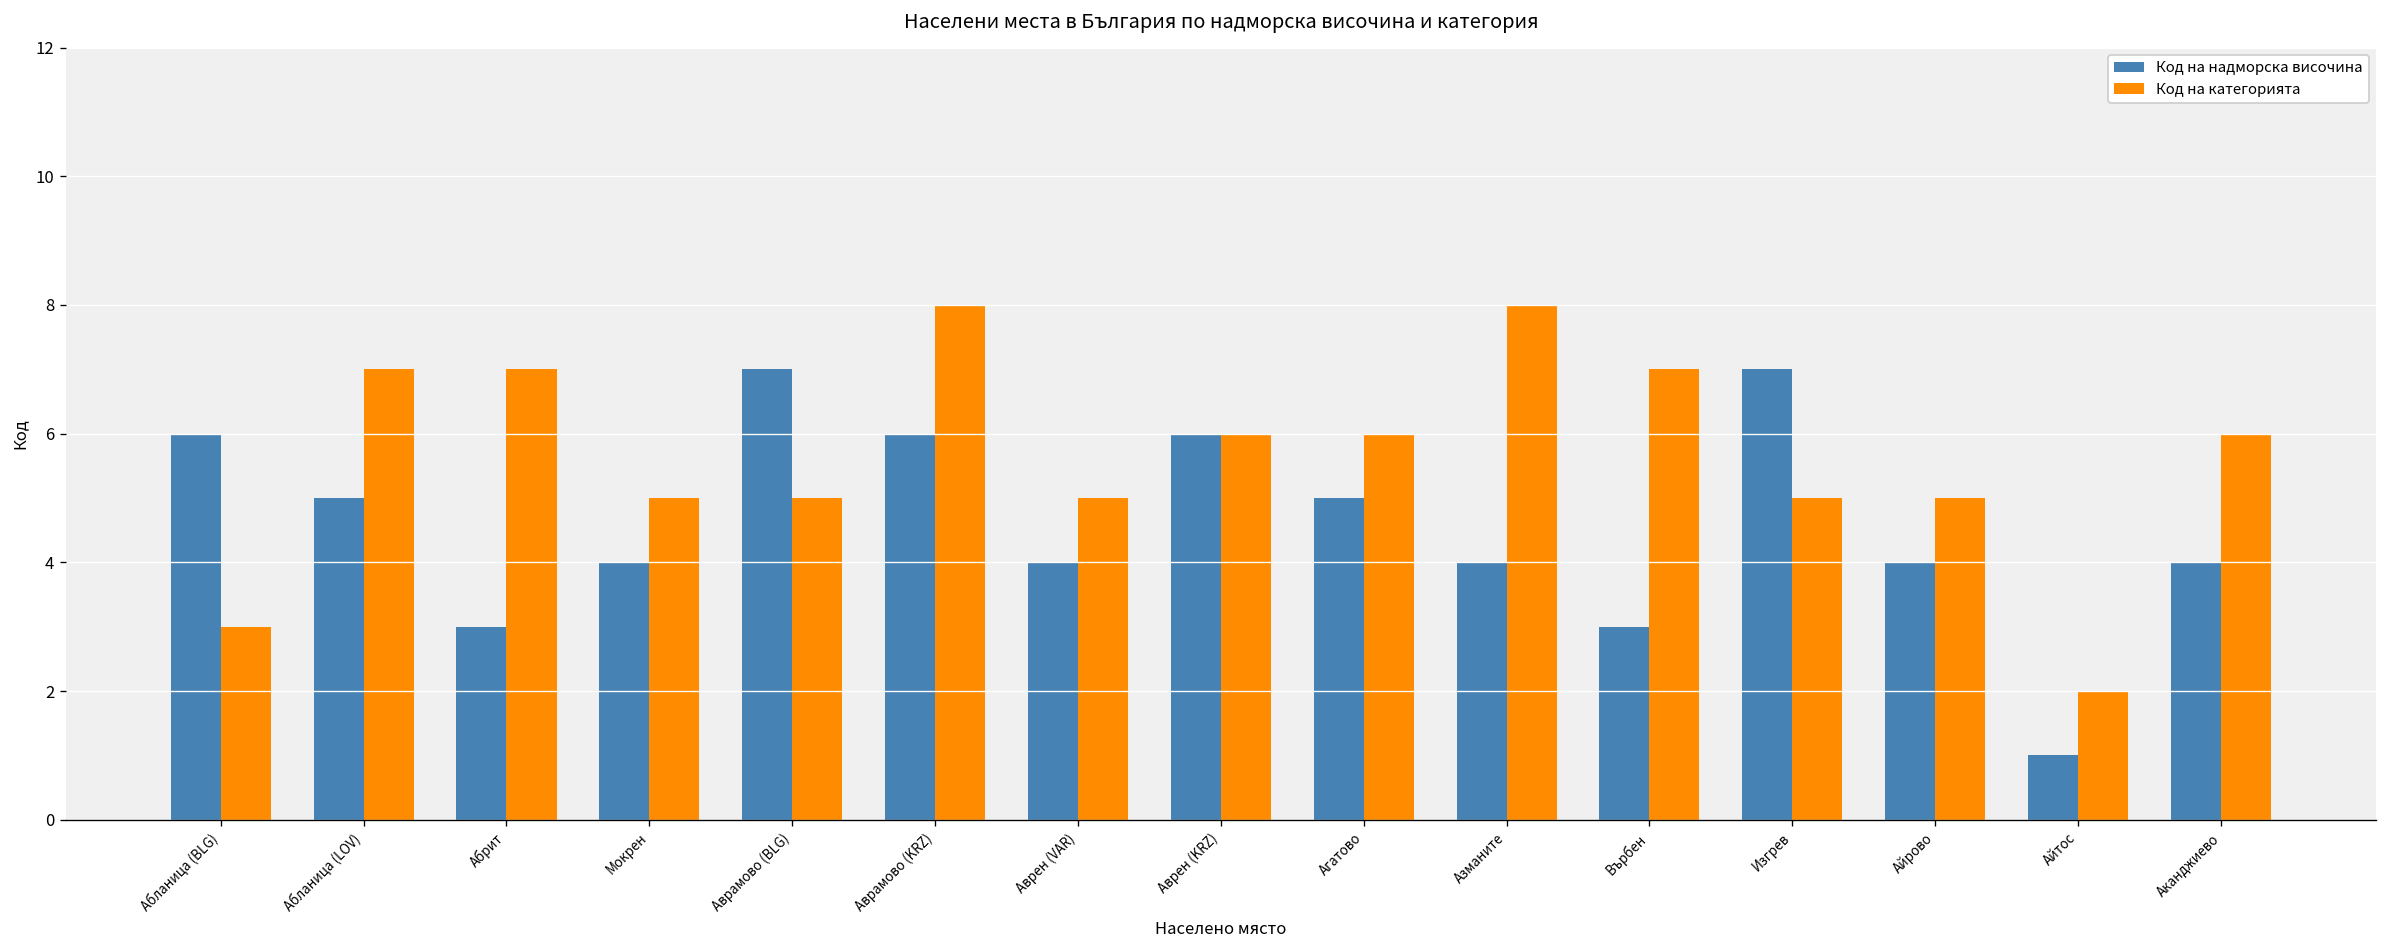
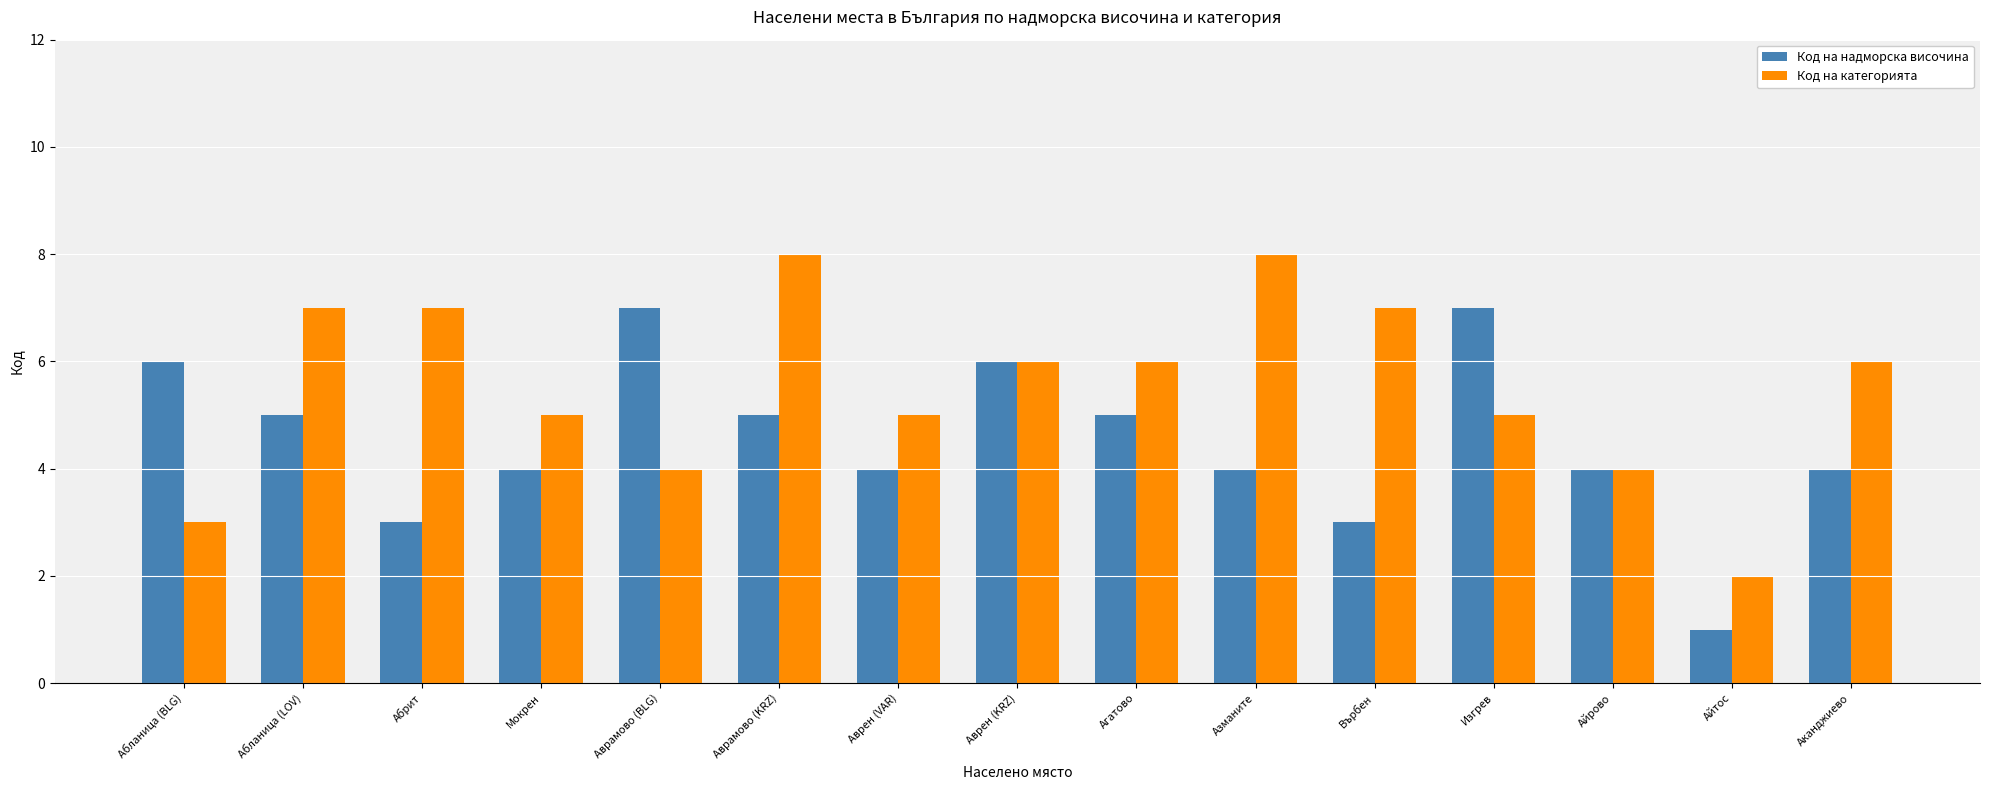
  {
    "Код на надморска височина": {
      "Абланица (BLG)": 6,
      "Абланица (LOV)": 5,
      "Абрит": 3,
      "Мокрен": 4,
      "Аврамово (BLG)": 7,
-     "Аврамово (KRZ)": 6,
+     "Аврамово (KRZ)": 5,
      "Аврен (VAR)": 4,
      "Аврен (KRZ)": 6,
      "Агатово": 5,
      "Азманите": 4,
      "Върбен": 3,
      "Изгрев": 7,
      "Айрово": 4,
      "Айтос": 1,
      "Аканджиево": 4
    },
    "Код на категорията": {
      "Абланица (BLG)": 3,
      "Абланица (LOV)": 7,
      "Абрит": 7,
      "Мокрен": 5,
-     "Аврамово (BLG)": 5,
+     "Аврамово (BLG)": 4,
      "Аврамово (KRZ)": 8,
      "Аврен (VAR)": 5,
      "Аврен (KRZ)": 6,
      "Агатово": 6,
      "Азманите": 8,
      "Върбен": 7,
      "Изгрев": 5,
-     "Айрово": 5,
+     "Айрово": 4,
      "Айтос": 2,
      "Аканджиево": 6
    }
  }
